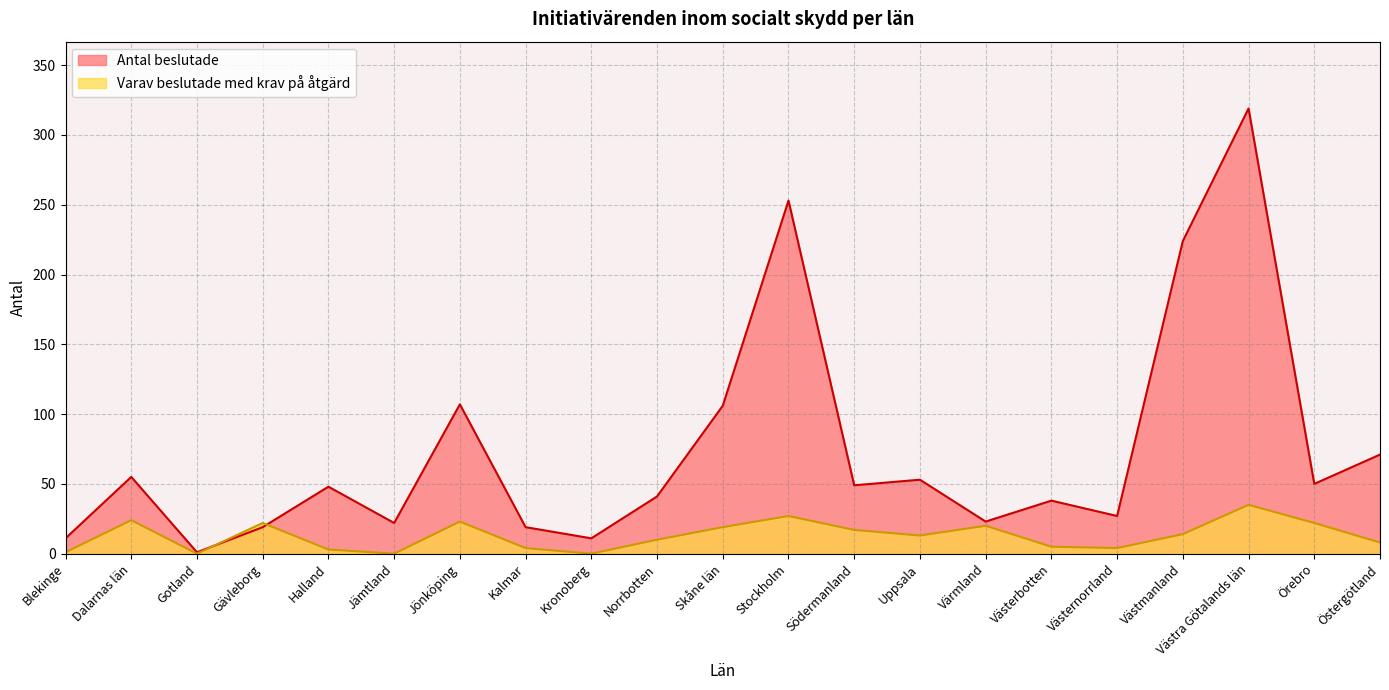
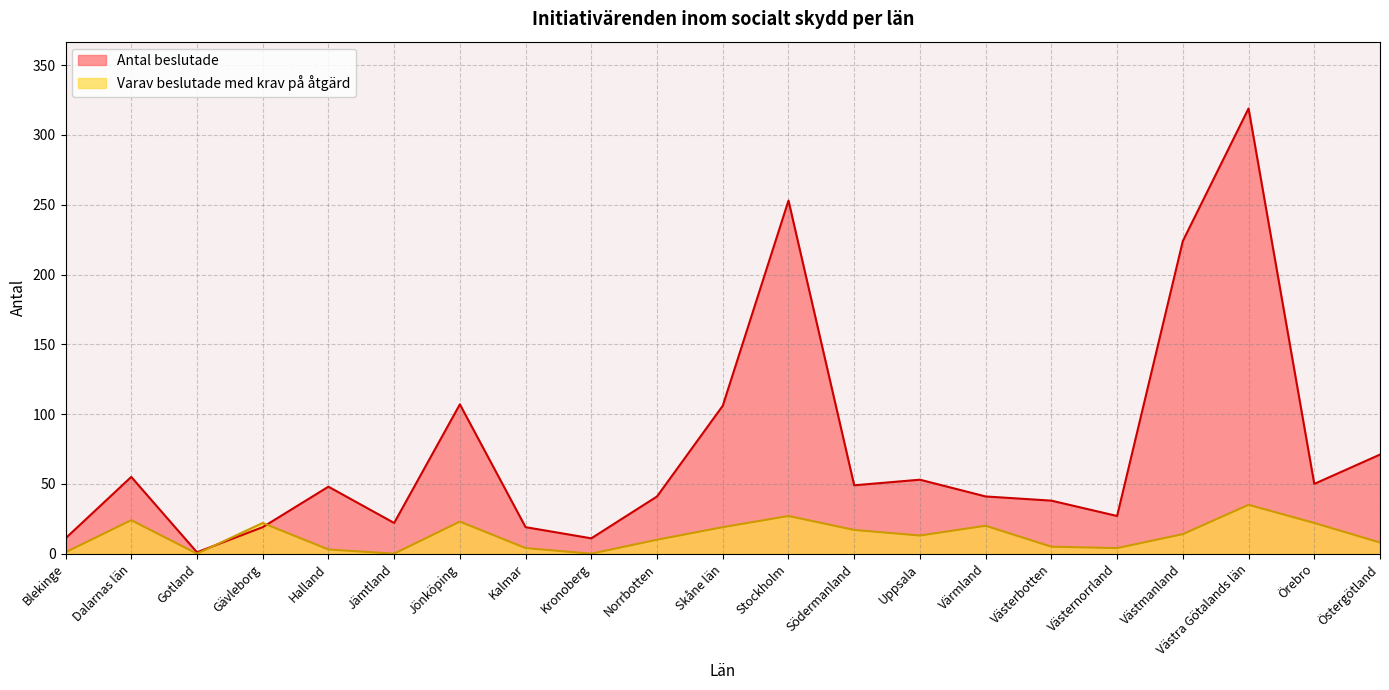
  {
    "Antal beslutade": {
      "Blekinge": 11,
      "Dalarnas län": 55,
      "Gävleborg": 19,
      "Halland": 48,
      "Jämtland": 22,
      "Jönköping": 107,
      "Kalmar": 19,
      "Kronoberg": 11,
      "Norrbotten": 41,
      "Skåne län": 106,
      "Stockholm": 253,
      "Södermanland": 49,
      "Uppsala": 53,
-     "Värmland": 23,
+     "Värmland": 41,
      "Västerbotten": 38,
      "Västernorrland": 27,
      "Västmanland": 224,
      "Västra Götalands län": 319,
      "Örebro": 50,
      "Östergötland": 71
    },
    "Varav beslutade med krav på åtgärd": {
      "Blekinge": 1,
      "Dalarnas län": 24,
      "Gävleborg": 22,
      "Halland": 3,
      "Jämtland": 0,
      "Jönköping": 23,
      "Kalmar": 4,
      "Kronoberg": 0,
      "Norrbotten": 10,
      "Skåne län": 19,
      "Stockholm": 27,
      "Södermanland": 17,
      "Uppsala": 13,
      "Värmland": 20,
      "Västerbotten": 5,
      "Västernorrland": 4,
      "Västmanland": 14,
      "Västra Götalands län": 35,
      "Örebro": 22,
      "Östergötland": 8
    }
  }
